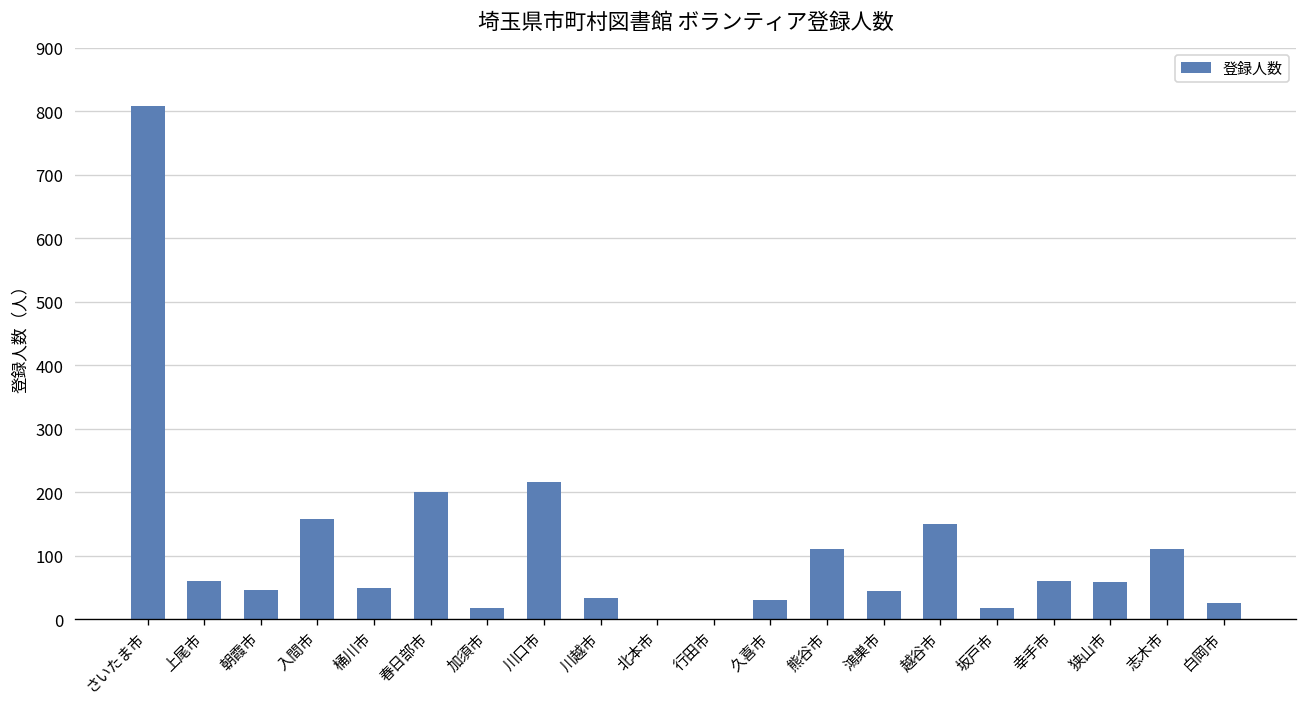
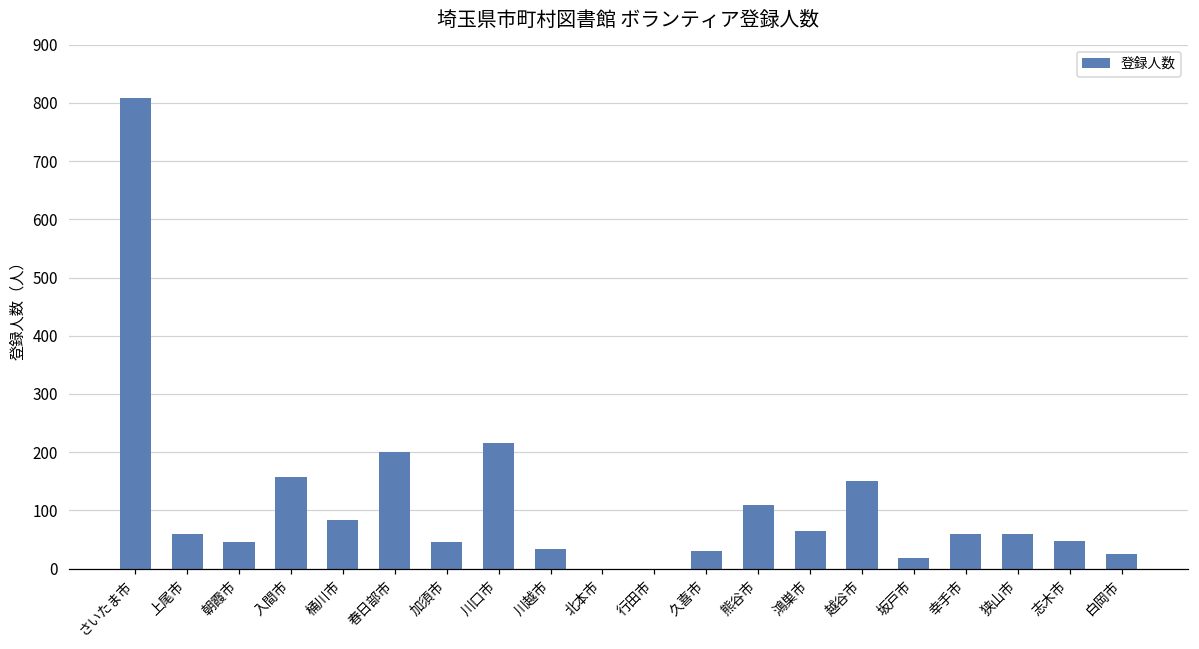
  {
    "さいたま市": 810,
    "上尾市": 60,
    "朝霞市": 50,
    "入間市": 160,
-   "桶川市": 50,
+   "桶川市": 80,
    "春日部市": 200,
-   "加須市": 20,
+   "加須市": 50,
    "川口市": 220,
    "川越市": 30,
    "北本市": 0,
    "行田市": 0,
    "久喜市": 30,
    "熊谷市": 110,
-   "鴻巣市": 50,
+   "鴻巣市": 60,
    "越谷市": 150,
    "坂戸市": 20,
    "幸手市": 60,
    "狭山市": 60,
-   "志木市": 110,
+   "志木市": 50,
    "白岡市": 30
  }
